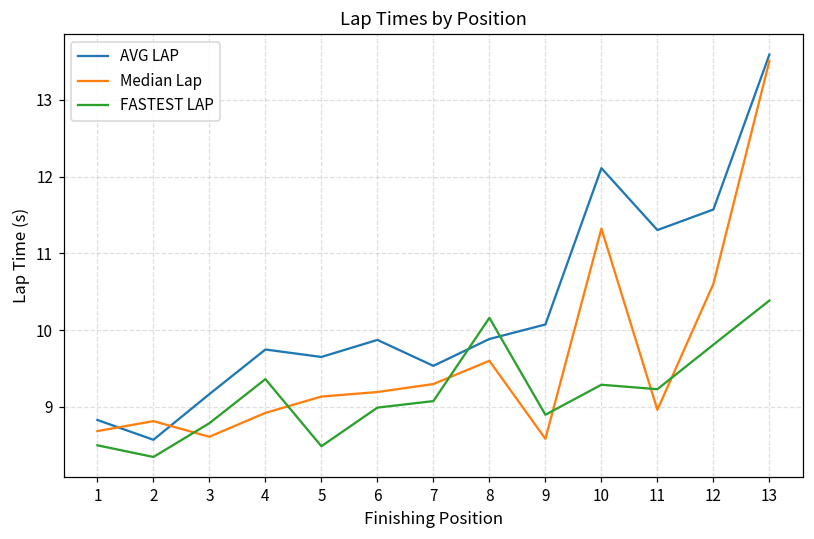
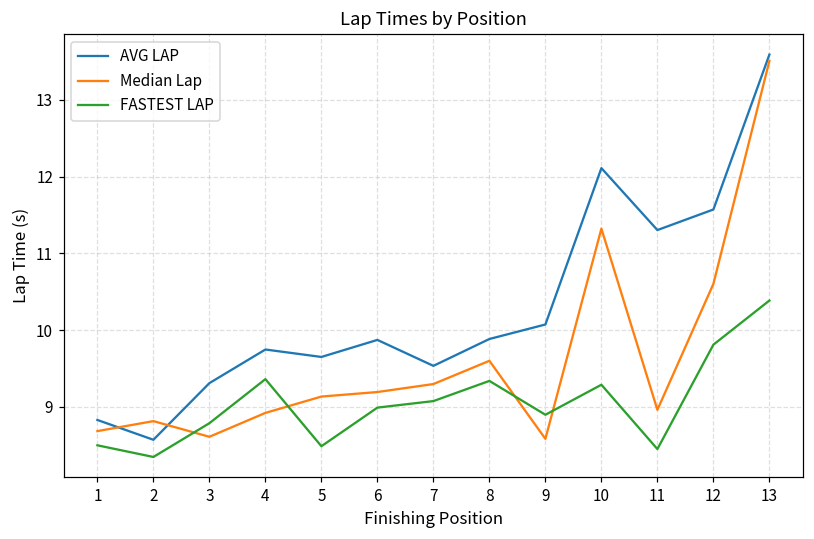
  {
    "AVG LAP": {
      "1": 8.8,
      "2": 8.6,
-     "3": 9.2,
+     "3": 9.3,
      "4": 9.7,
      "5": 9.7,
      "6": 9.9,
      "7": 9.5,
      "8": 9.9,
      "9": 10.1,
      "10": 12.1,
      "11": 11.3,
      "12": 11.6,
      "13": 13.6
    },
    "Median Lap": {
      "1": 8.7,
      "2": 8.8,
      "3": 8.6,
      "4": 8.9,
      "5": 9.1,
      "6": 9.2,
      "7": 9.3,
      "8": 9.6,
      "9": 8.6,
      "10": 11.3,
      "11": 9.0,
      "12": 10.6,
      "13": 13.5
    },
    "FASTEST LAP": {
      "1": 8.5,
      "2": 8.3,
      "3": 8.8,
      "4": 9.4,
      "5": 8.5,
      "6": 9.0,
      "7": 9.1,
-     "8": 10.2,
+     "8": 9.3,
      "9": 8.9,
      "10": 9.3,
-     "11": 9.2,
+     "11": 8.5,
      "12": 9.8,
      "13": 10.4
    }
  }
